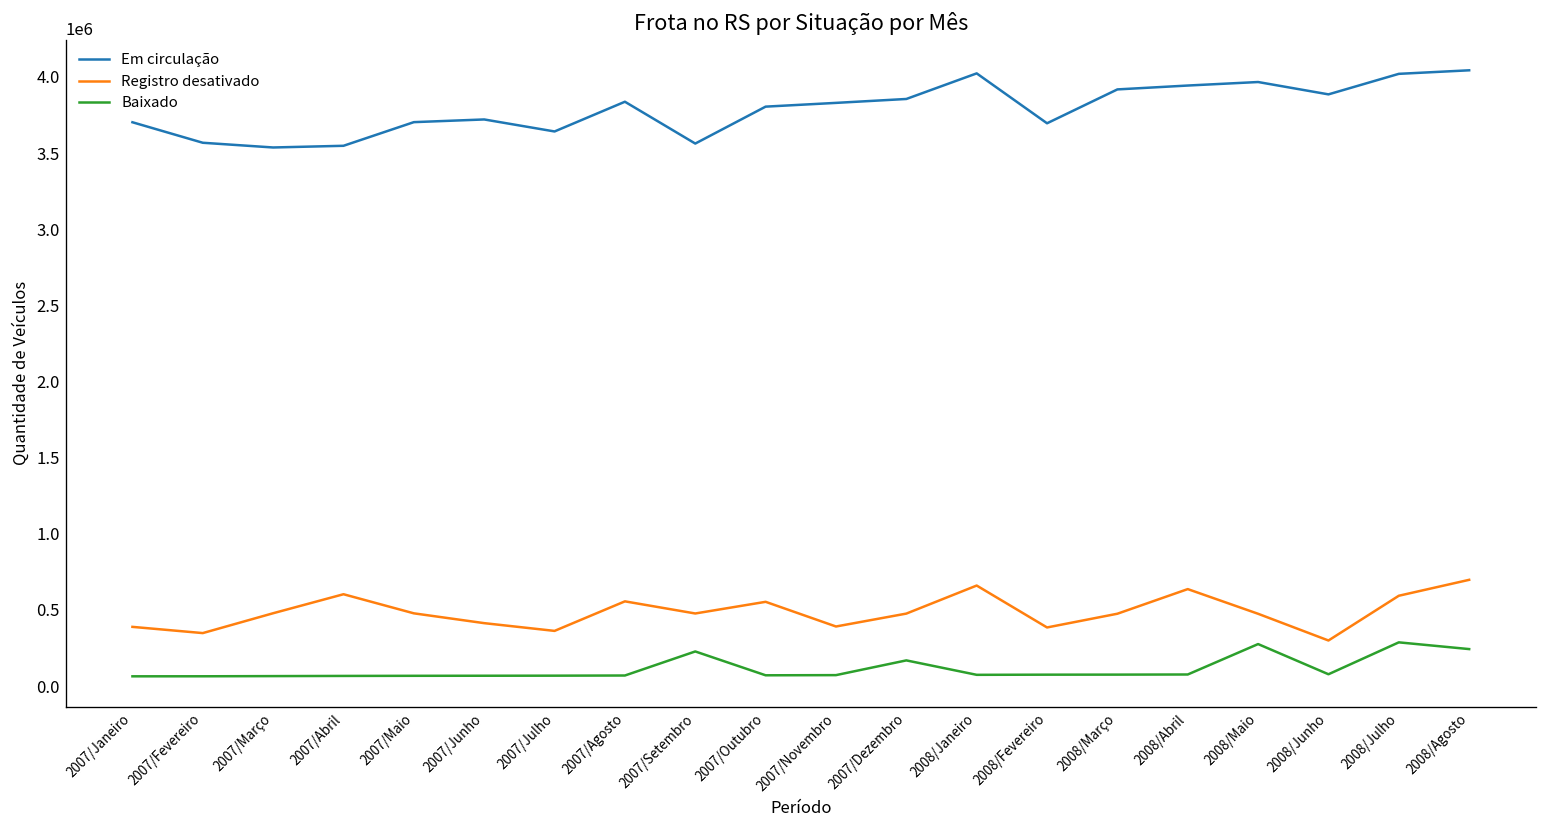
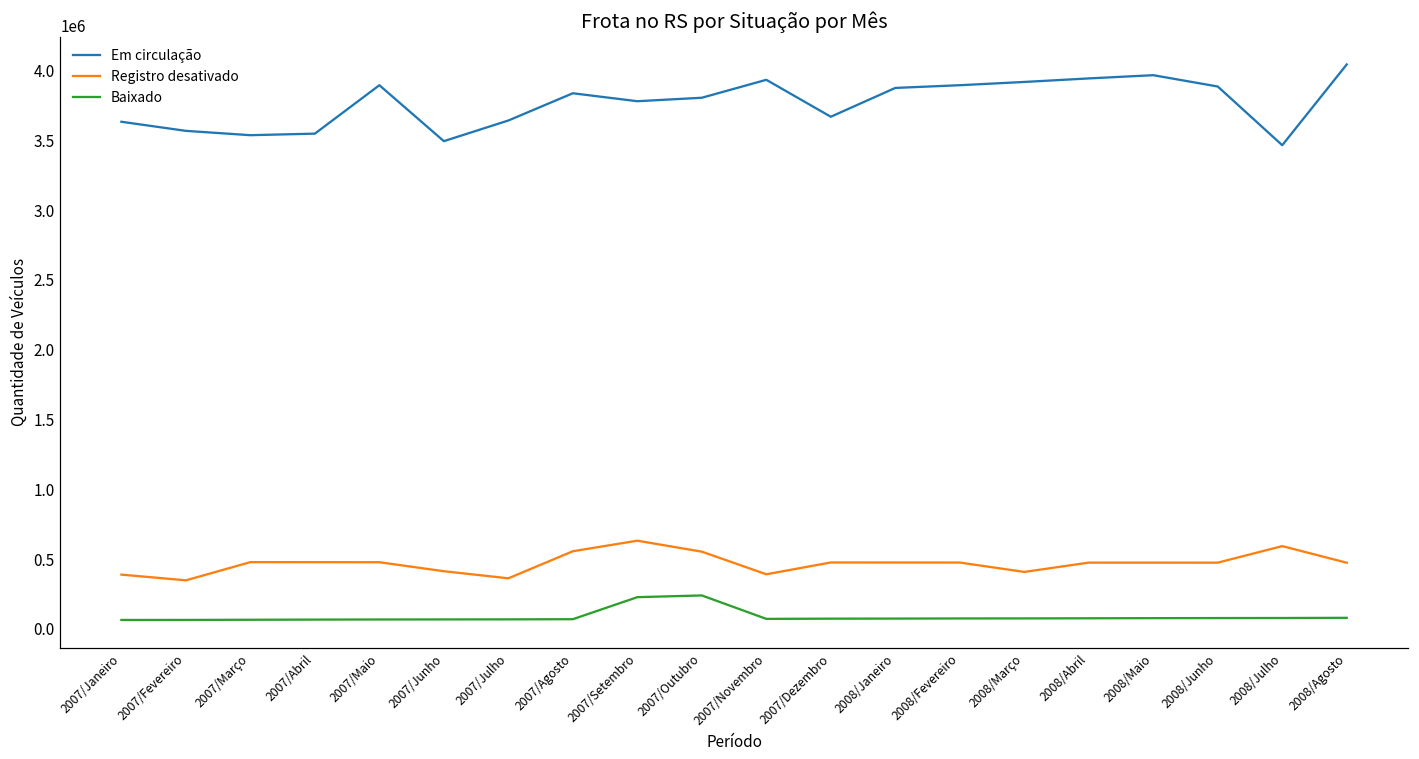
  {
    "Em circulação": {
-     "2007/Janeiro": 3700000,
+     "2007/Janeiro": 3630000,
      "2007/Fevereiro": 3570000,
      "2007/Março": 3540000,
      "2007/Abril": 3550000,
-     "2007/Maio": 3700000,
-     "2007/Junho": 3720000,
+     "2007/Maio": 3890000,
+     "2007/Junho": 3490000,
      "2007/Julho": 3640000,
      "2007/Agosto": 3840000,
-     "2007/Setembro": 3560000,
+     "2007/Setembro": 3780000,
      "2007/Outubro": 3800000,
-     "2007/Novembro": 3830000,
-     "2007/Dezembro": 3860000,
-     "2008/Janeiro": 4020000,
-     "2008/Fevereiro": 3700000,
+     "2007/Novembro": 3930000,
+     "2007/Dezembro": 3670000,
+     "2008/Janeiro": 3880000,
+     "2008/Fevereiro": 3890000,
      "2008/Março": 3920000,
      "2008/Abril": 3940000,
      "2008/Maio": 3970000,
      "2008/Junho": 3890000,
-     "2008/Julho": 4020000,
+     "2008/Julho": 3460000,
      "2008/Agosto": 4040000
    },
    "Registro desativado": {
      "2007/Janeiro": 390000,
      "2007/Fevereiro": 350000,
      "2007/Março": 480000,
-     "2007/Abril": 600000,
+     "2007/Abril": 480000,
      "2007/Maio": 480000,
      "2007/Junho": 410000,
      "2007/Julho": 360000,
      "2007/Agosto": 560000,
-     "2007/Setembro": 480000,
+     "2007/Setembro": 630000,
      "2007/Outubro": 550000,
      "2007/Novembro": 390000,
      "2007/Dezembro": 480000,
-     "2008/Janeiro": 660000,
-     "2008/Fevereiro": 390000,
-     "2008/Março": 480000,
-     "2008/Abril": 640000,
+     "2008/Janeiro": 480000,
+     "2008/Fevereiro": 480000,
+     "2008/Março": 410000,
+     "2008/Abril": 480000,
      "2008/Maio": 480000,
-     "2008/Junho": 300000,
+     "2008/Junho": 470000,
      "2008/Julho": 590000,
-     "2008/Agosto": 700000
+     "2008/Agosto": 470000
    },
    "Baixado": {
      "2007/Janeiro": 60000,
      "2007/Fevereiro": 60000,
      "2007/Março": 70000,
      "2007/Abril": 70000,
      "2007/Maio": 70000,
      "2007/Junho": 70000,
      "2007/Julho": 70000,
      "2007/Agosto": 70000,
      "2007/Setembro": 230000,
-     "2007/Outubro": 70000,
+     "2007/Outubro": 240000,
      "2007/Novembro": 70000,
-     "2007/Dezembro": 170000,
+     "2007/Dezembro": 70000,
      "2008/Janeiro": 70000,
      "2008/Fevereiro": 80000,
      "2008/Março": 80000,
      "2008/Abril": 80000,
-     "2008/Maio": 280000,
+     "2008/Maio": 80000,
      "2008/Junho": 80000,
-     "2008/Julho": 290000,
-     "2008/Agosto": 240000
+     "2008/Julho": 80000,
+     "2008/Agosto": 80000
    }
  }
